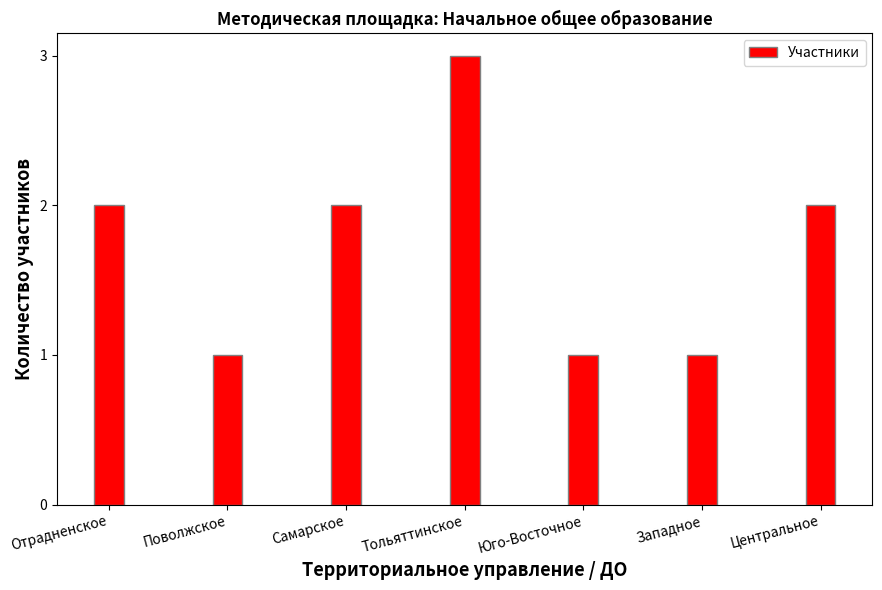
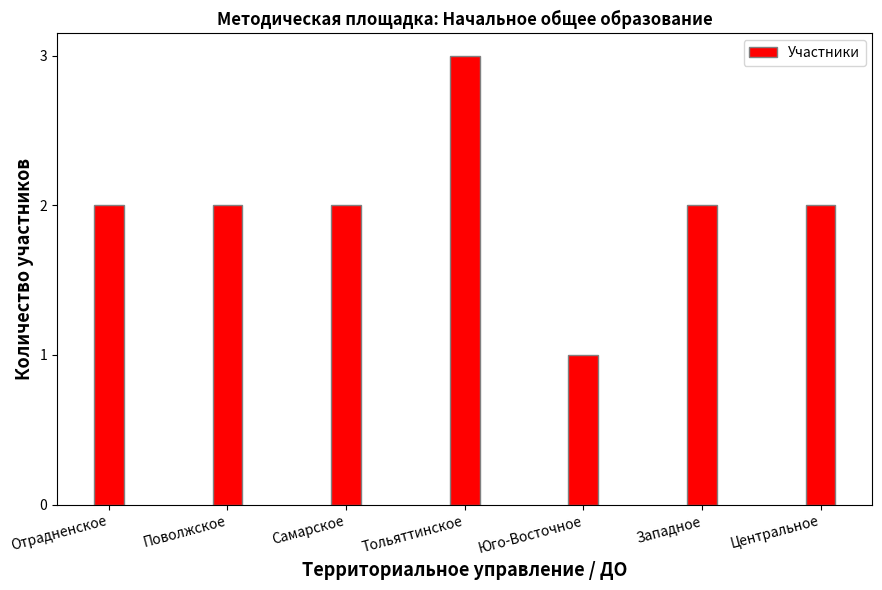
  {
    "Отрадненское": 2,
-   "Поволжское": 1,
+   "Поволжское": 2,
    "Самарское": 2,
    "Тольяттинское": 3,
    "Юго-Восточное": 1,
-   "Западное": 1,
+   "Западное": 2,
    "Центральное": 2
  }
